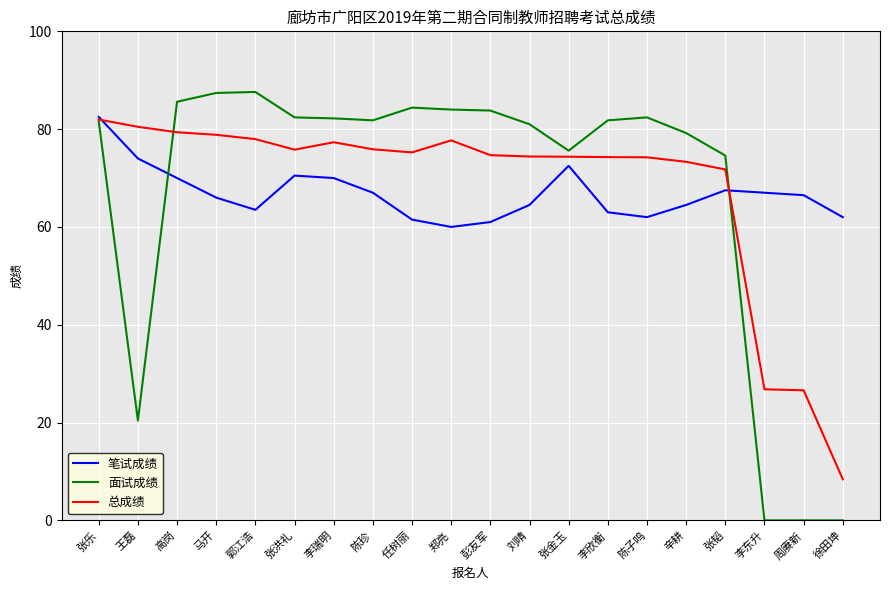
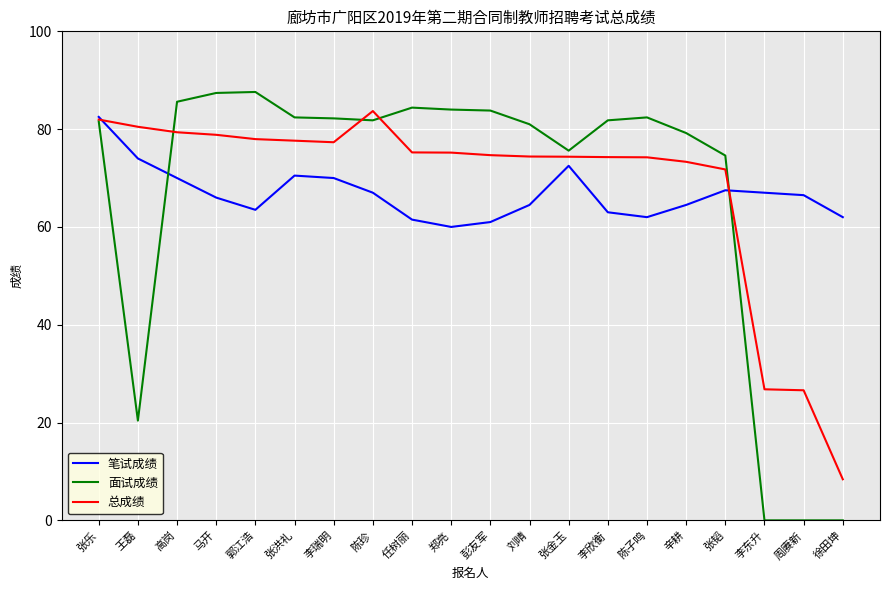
  {
    "笔试成绩": {
      "张乐": 83,
      "王磊": 74,
      "高岗": 70,
      "马开": 66,
      "郭江浩": 64,
      "张洪礼": 71,
      "李瑞明": 70,
      "陈珍": 67,
      "任树丽": 62,
      "郑亮": 60,
      "彭友军": 61,
      "刘晴": 65,
      "张金玉": 73,
      "李欣衡": 63,
      "陈子鸣": 62,
      "辛耕": 65,
      "张韬": 68,
      "李东升": 67,
      "周赓新": 67,
      "徐田坤": 62
    },
    "面试成绩": {
      "王磊": 20,
      "高岗": 86,
      "马开": 87,
      "郭江浩": 88,
      "张洪礼": 82,
      "李瑞明": 82,
      "陈珍": 82,
      "任树丽": 84,
      "郑亮": 84,
      "彭友军": 84,
      "刘晴": 81,
      "张金玉": 76,
      "李欣衡": 82,
      "陈子鸣": 82,
      "辛耕": 79,
      "张韬": 75,
      "李东升": 0,
      "周赓新": 0,
      "徐田坤": 0
    },
    "总成绩": {
      "王磊": 80,
      "高岗": 79,
      "马开": 79,
      "郭江浩": 78,
-     "张洪礼": 76,
+     "张洪礼": 78,
      "李瑞明": 77,
-     "陈珍": 76,
+     "陈珍": 84,
      "任树丽": 75,
-     "郑亮": 78,
+     "郑亮": 75,
      "彭友军": 75,
      "刘晴": 74,
      "张金玉": 74,
      "李欣衡": 74,
      "陈子鸣": 74,
      "辛耕": 73,
      "张韬": 72,
      "李东升": 27,
      "周赓新": 27,
      "徐田坤": 8
    }
  }
